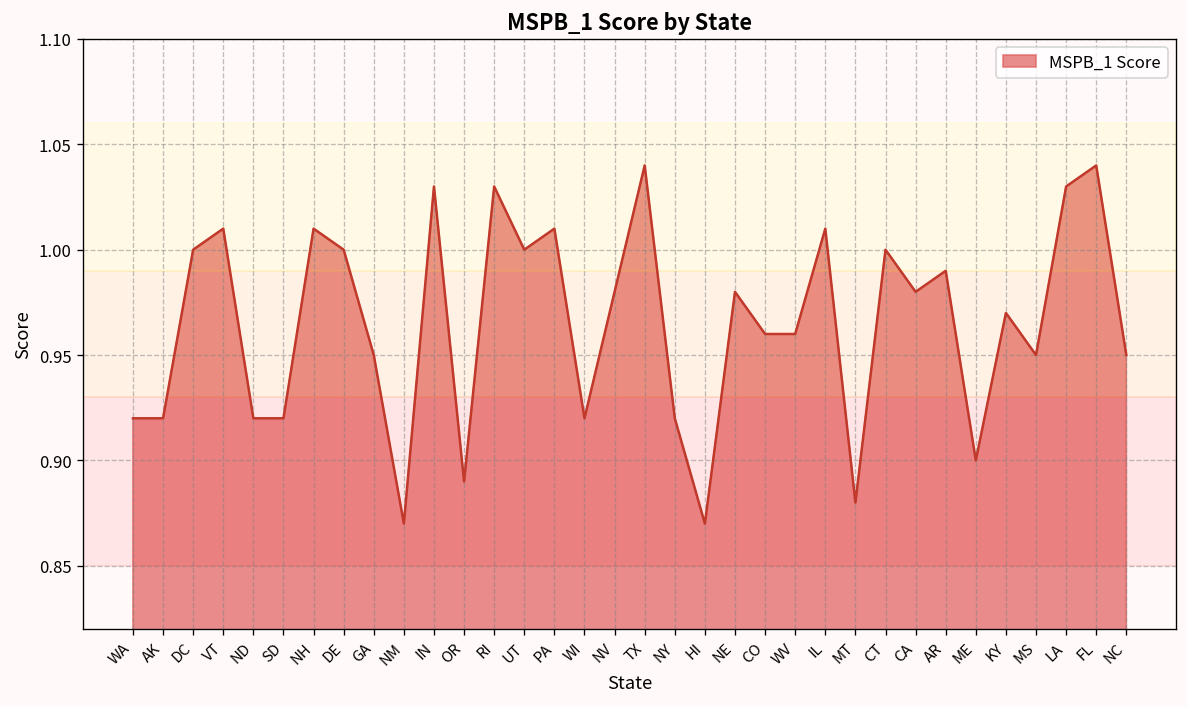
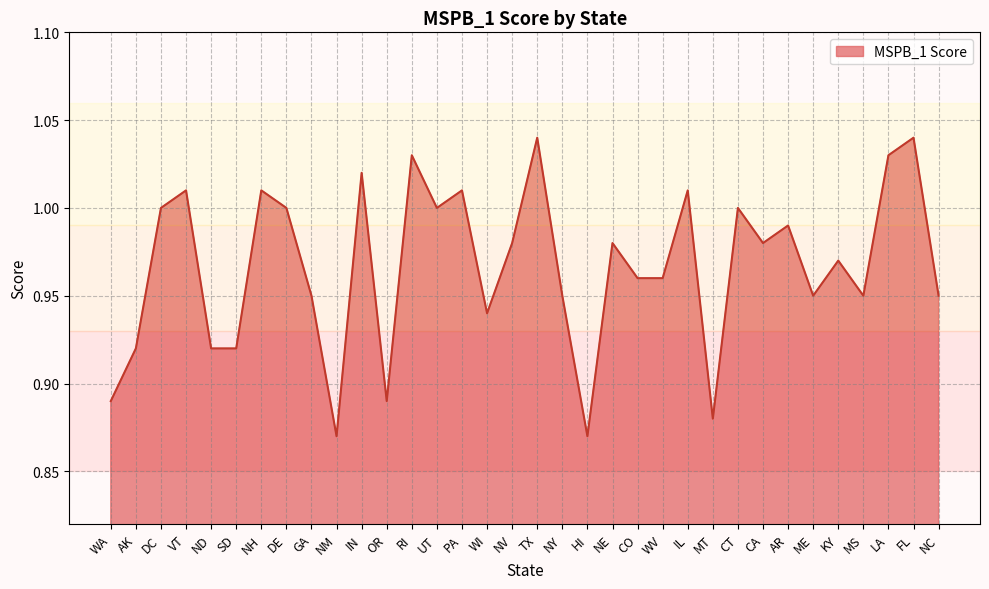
  {
-   "WA": 0.92,
+   "WA": 0.89,
    "AK": 0.92,
    "DC": 1.00,
    "VT": 1.01,
    "ND": 0.92,
    "SD": 0.92,
    "NH": 1.01,
    "DE": 1.00,
    "GA": 0.95,
    "NM": 0.87,
-   "IN": 1.03,
+   "IN": 1.02,
    "OR": 0.89,
    "RI": 1.03,
    "UT": 1.00,
    "PA": 1.01,
-   "WI": 0.92,
+   "WI": 0.94,
    "NV": 0.98,
    "TX": 1.04,
-   "NY": 0.92,
+   "NY": 0.95,
    "HI": 0.87,
    "NE": 0.98,
    "CO": 0.96,
    "WV": 0.96,
    "IL": 1.01,
    "MT": 0.88,
    "CT": 1.00,
    "CA": 0.98,
    "AR": 0.99,
-   "ME": 0.90,
+   "ME": 0.95,
    "KY": 0.97,
    "MS": 0.95,
    "LA": 1.03,
    "FL": 1.04,
    "NC": 0.95
  }
